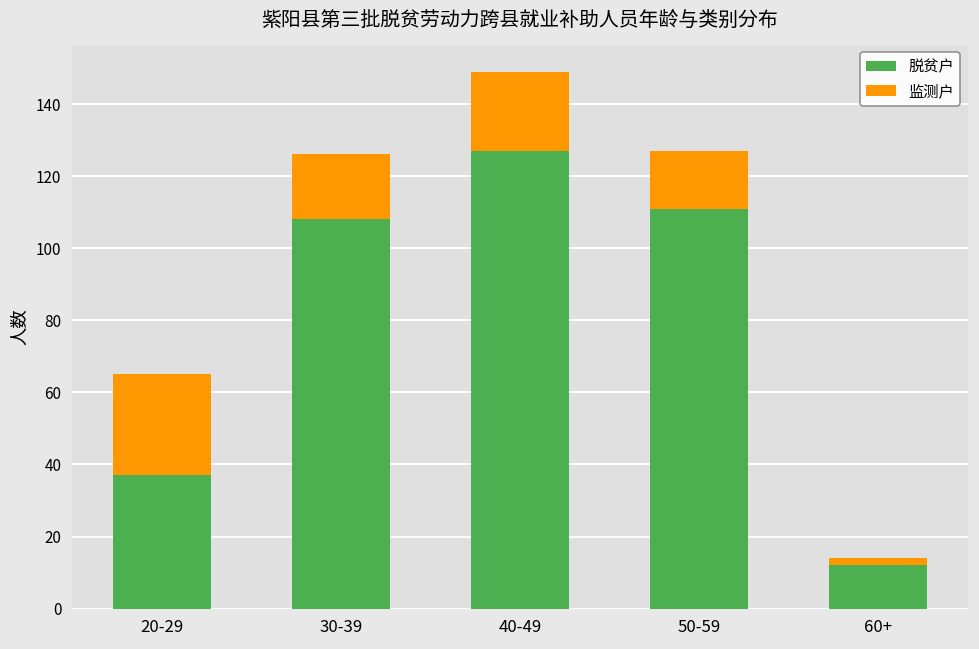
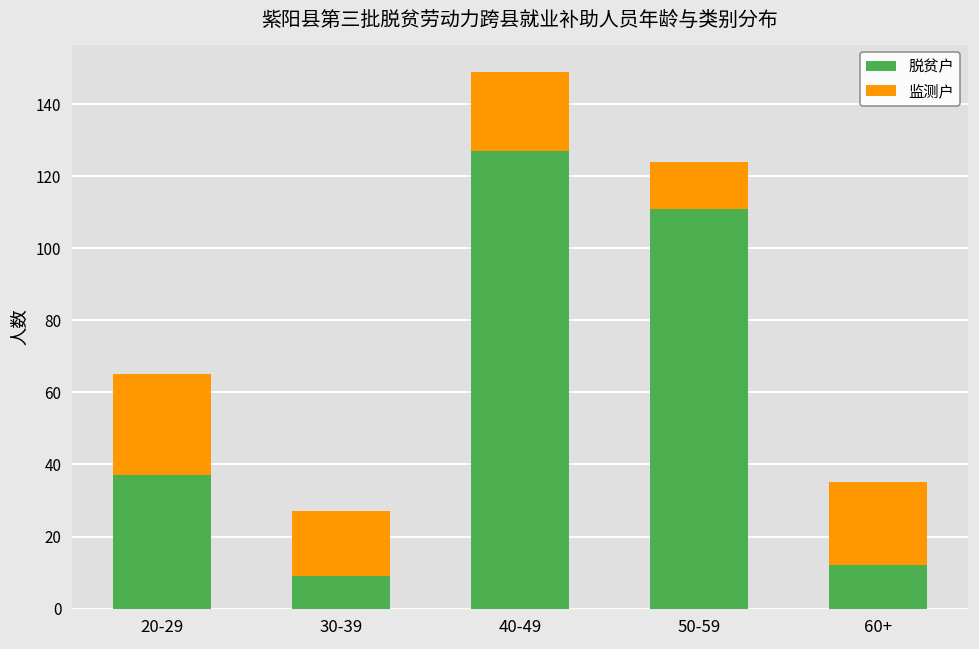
  {
    "脱贫户": {
      "20-29": 37,
-     "30-39": 108,
+     "30-39": 9,
      "40-49": 127,
      "50-59": 111,
      "60+": 12
    },
    "监测户": {
      "20-29": 28,
      "30-39": 18,
      "40-49": 22,
-     "50-59": 16,
-     "60+": 2
+     "50-59": 13,
+     "60+": 23
    }
  }
